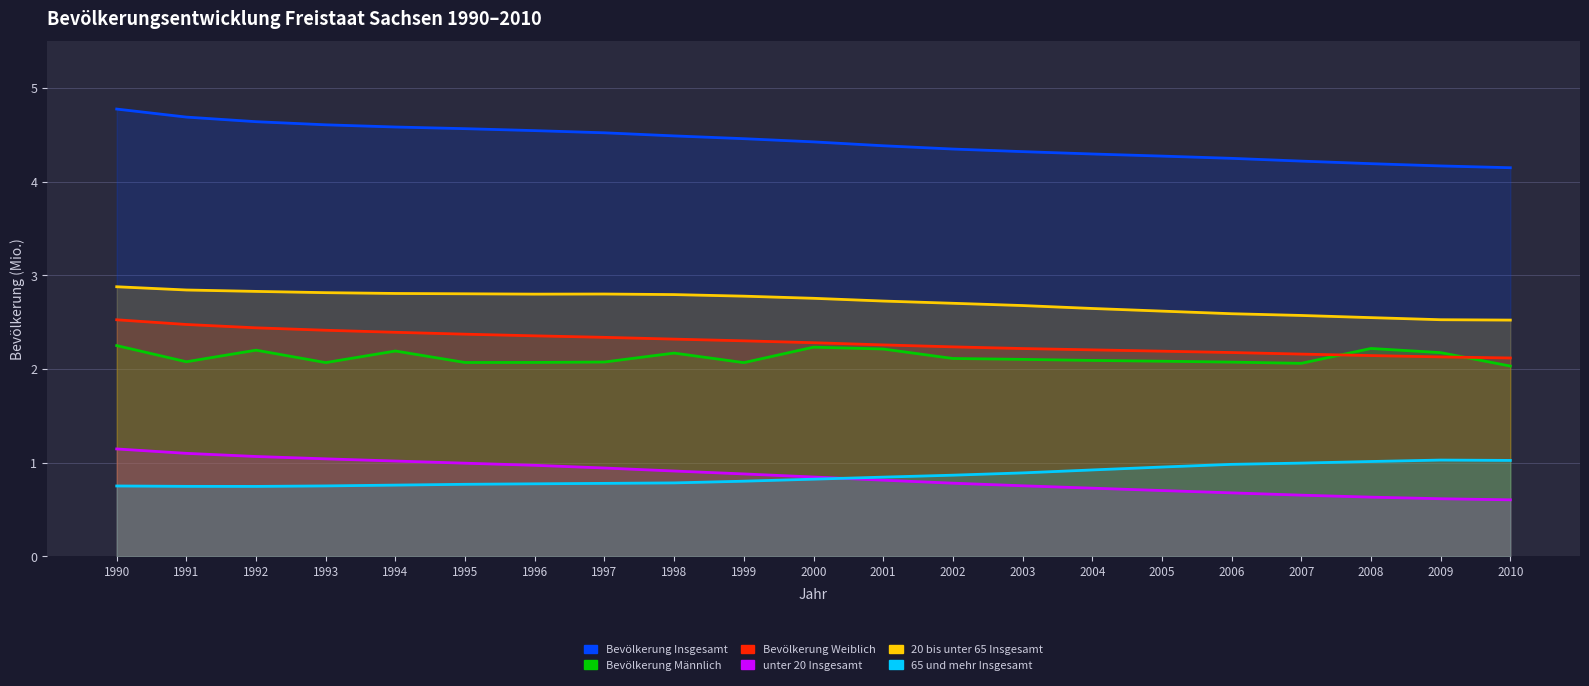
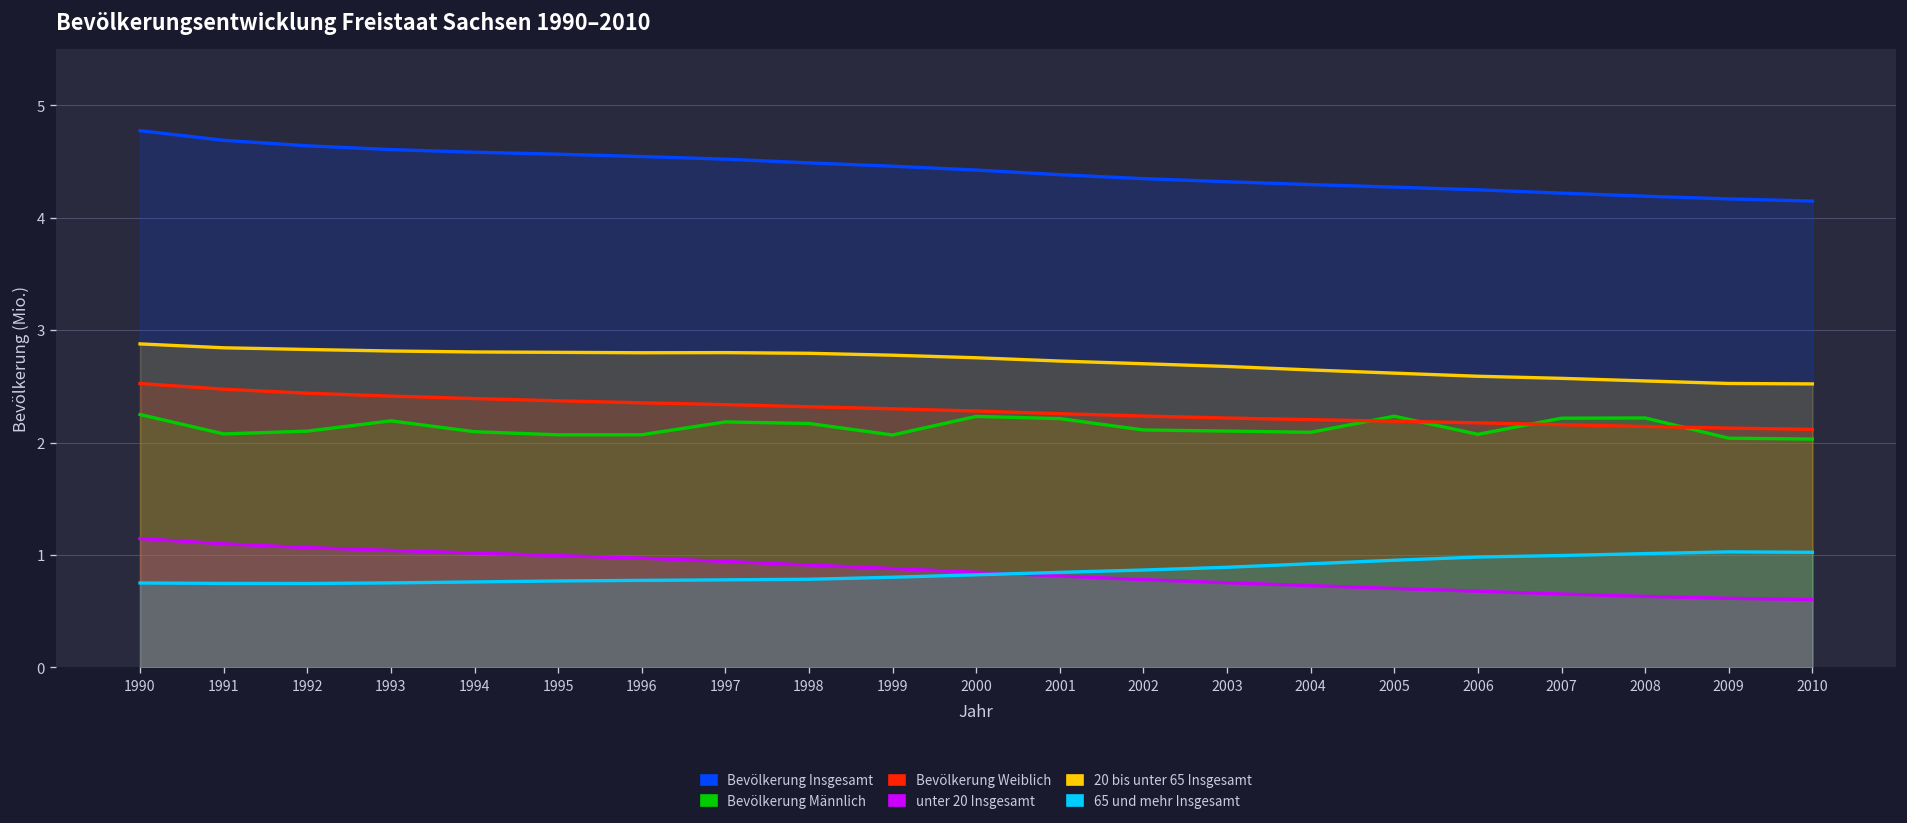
  {
    "Bevölkerung Männlich": {
      "1990": 2.3,
      "1991": 2.1,
-     "1992": 2.2,
-     "1993": 2.1,
-     "1994": 2.2,
+     "1992": 2.1,
+     "1993": 2.2,
+     "1994": 2.1,
      "1995": 2.1,
      "1996": 2.1,
-     "1997": 2.1,
+     "1997": 2.2,
      "1998": 2.2,
      "1999": 2.1,
      "2000": 2.2,
      "2001": 2.2,
      "2002": 2.1,
      "2003": 2.1,
      "2004": 2.1,
-     "2005": 2.1,
+     "2005": 2.2,
      "2006": 2.1,
-     "2007": 2.1,
+     "2007": 2.2,
      "2008": 2.2,
-     "2009": 2.2,
+     "2009": 2.0,
      "2010": 2.0
    }
  }
